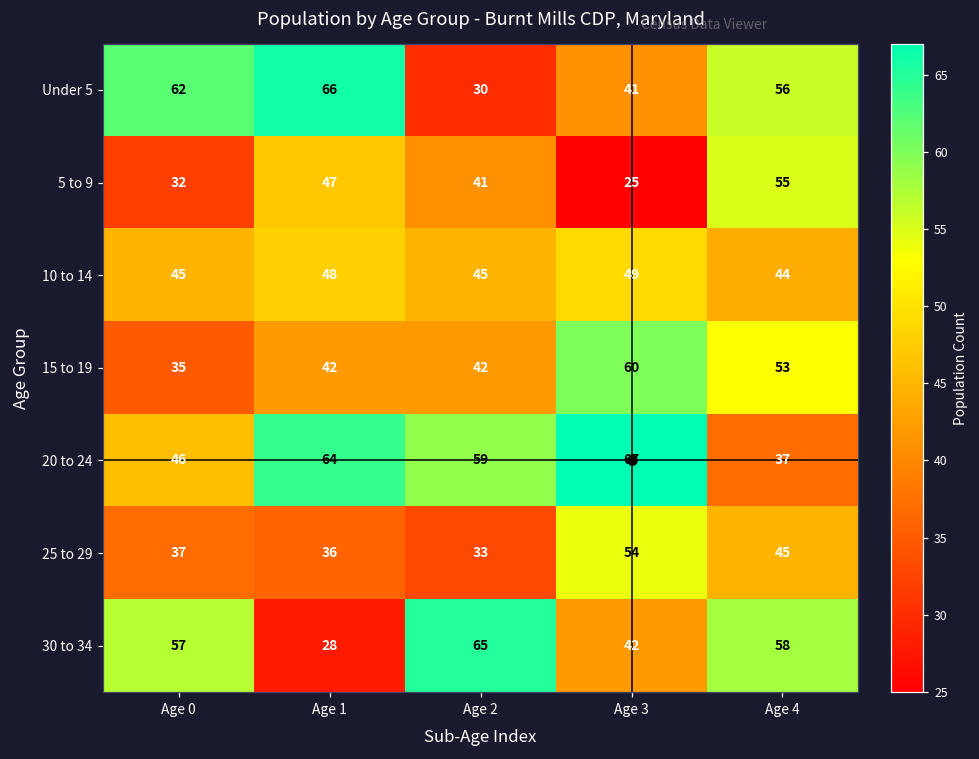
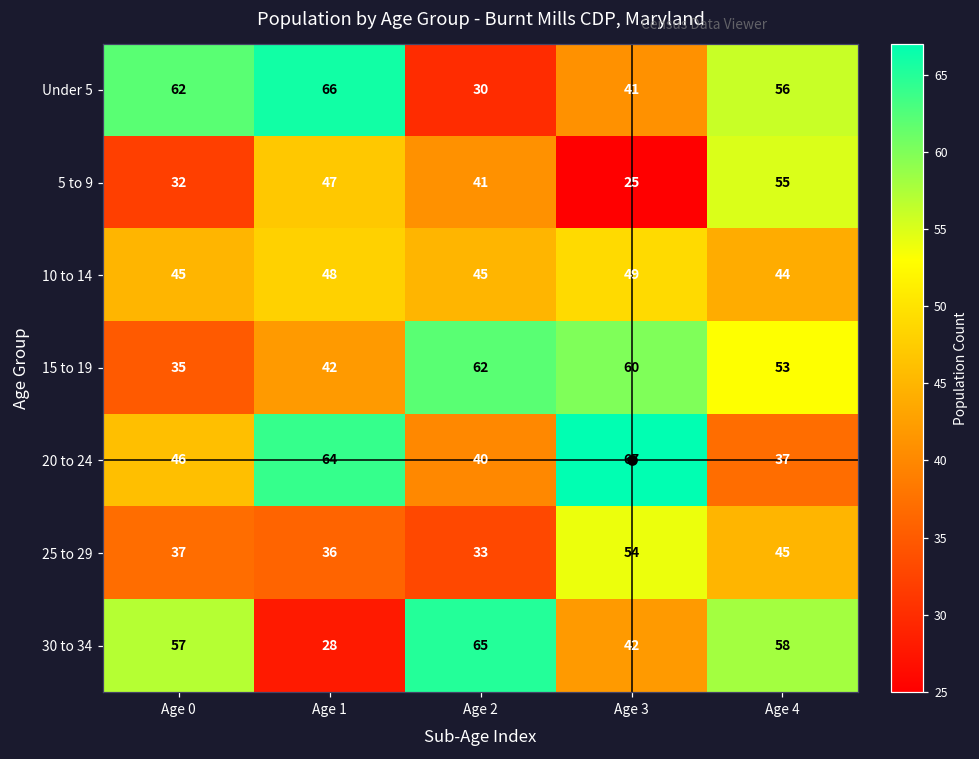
  {
    "Under 5": {
      "Age 0": 62,
      "Age 1": 66,
      "Age 2": 30,
      "Age 3": 41,
      "Age 4": 56
    },
    "5 to 9": {
      "Age 0": 32,
      "Age 1": 47,
      "Age 2": 41,
      "Age 3": 25,
      "Age 4": 55
    },
    "10 to 14": {
      "Age 0": 45,
      "Age 1": 48,
      "Age 2": 45,
      "Age 3": 49,
      "Age 4": 44
    },
    "15 to 19": {
      "Age 0": 35,
      "Age 1": 42,
-     "Age 2": 42,
+     "Age 2": 62,
      "Age 3": 60,
      "Age 4": 53
    },
    "20 to 24": {
      "Age 0": 46,
      "Age 1": 64,
-     "Age 2": 59,
+     "Age 2": 40,
      "Age 4": 37
    },
    "25 to 29": {
      "Age 0": 37,
      "Age 1": 36,
      "Age 2": 33,
      "Age 3": 54,
      "Age 4": 45
    },
    "30 to 34": {
      "Age 0": 57,
      "Age 1": 28,
      "Age 2": 65,
      "Age 3": 42,
      "Age 4": 58
    }
  }
